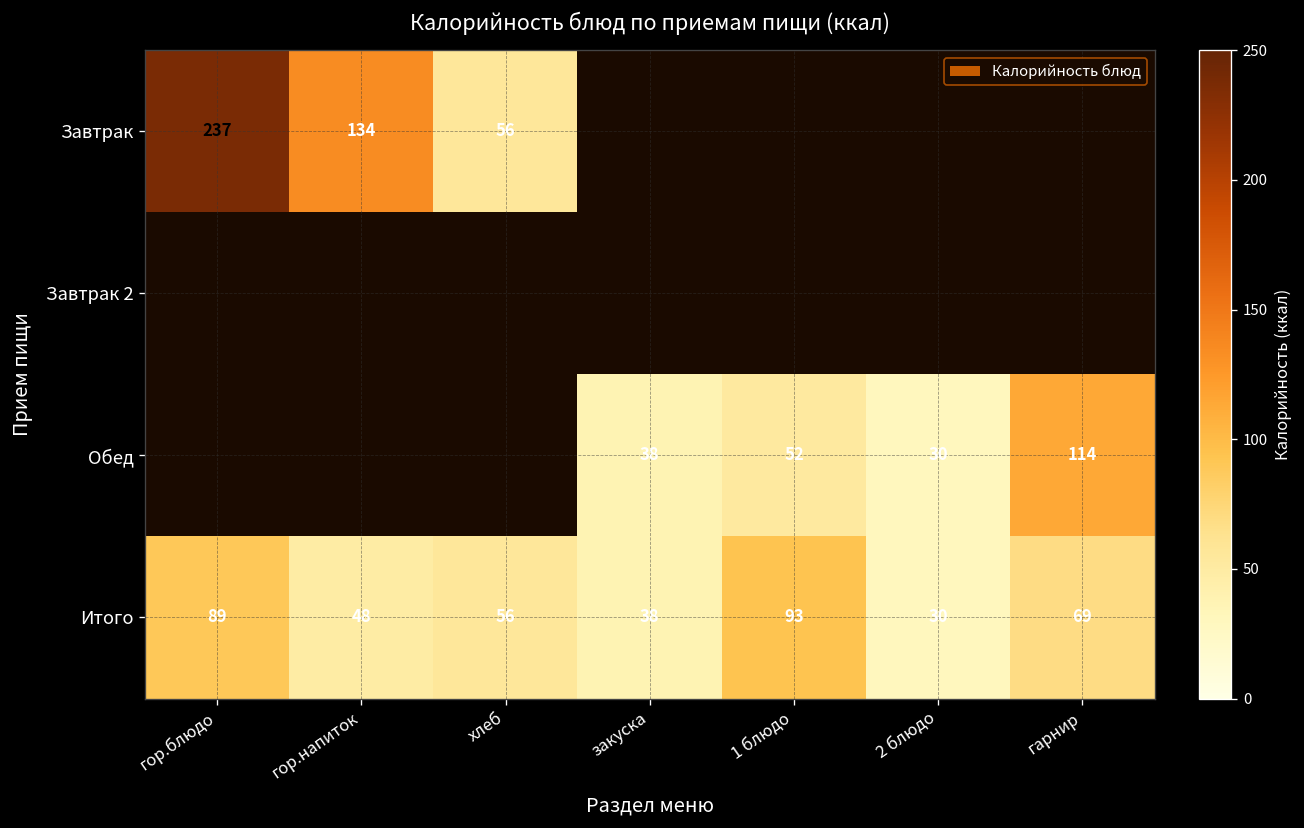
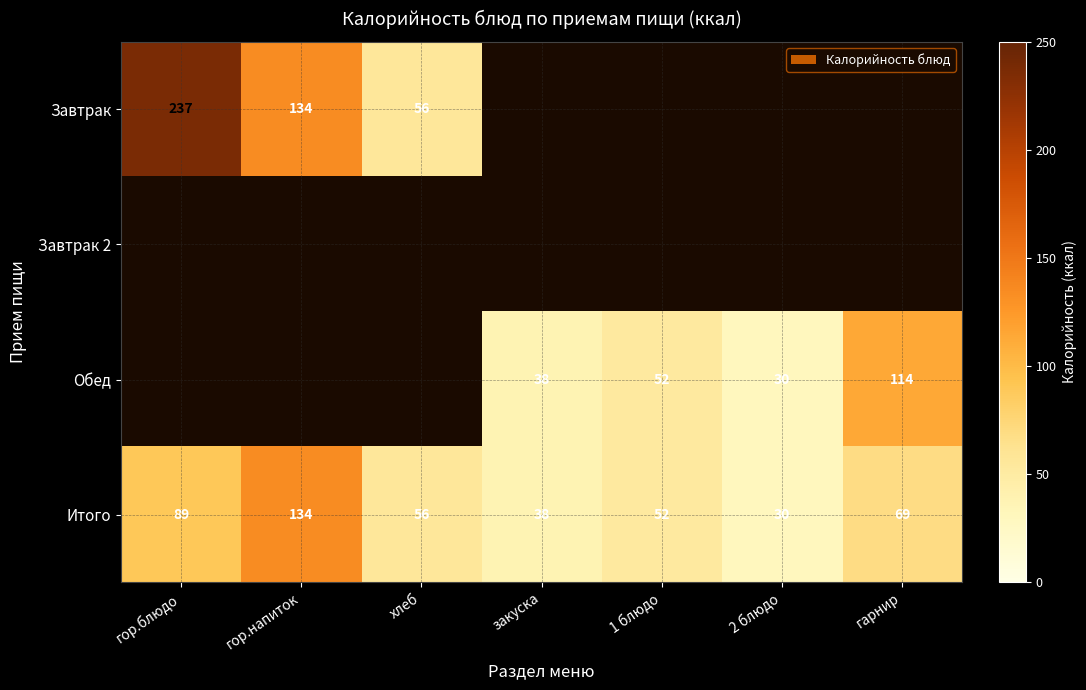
  {
    "Завтрак": {
      "гор.блюдо": 237,
      "гор.напиток": 134,
      "хлеб": 56
    },
    "Обед": {
      "закуска": 38,
      "1 блюдо": 52,
      "2 блюдо": 30,
      "гарнир": 114
    },
    "Итого": {
      "гор.блюдо": 89,
-     "гор.напиток": 48,
+     "гор.напиток": 134,
      "хлеб": 56,
      "закуска": 38,
-     "1 блюдо": 93,
+     "1 блюдо": 52,
      "2 блюдо": 30,
      "гарнир": 69
    }
  }
